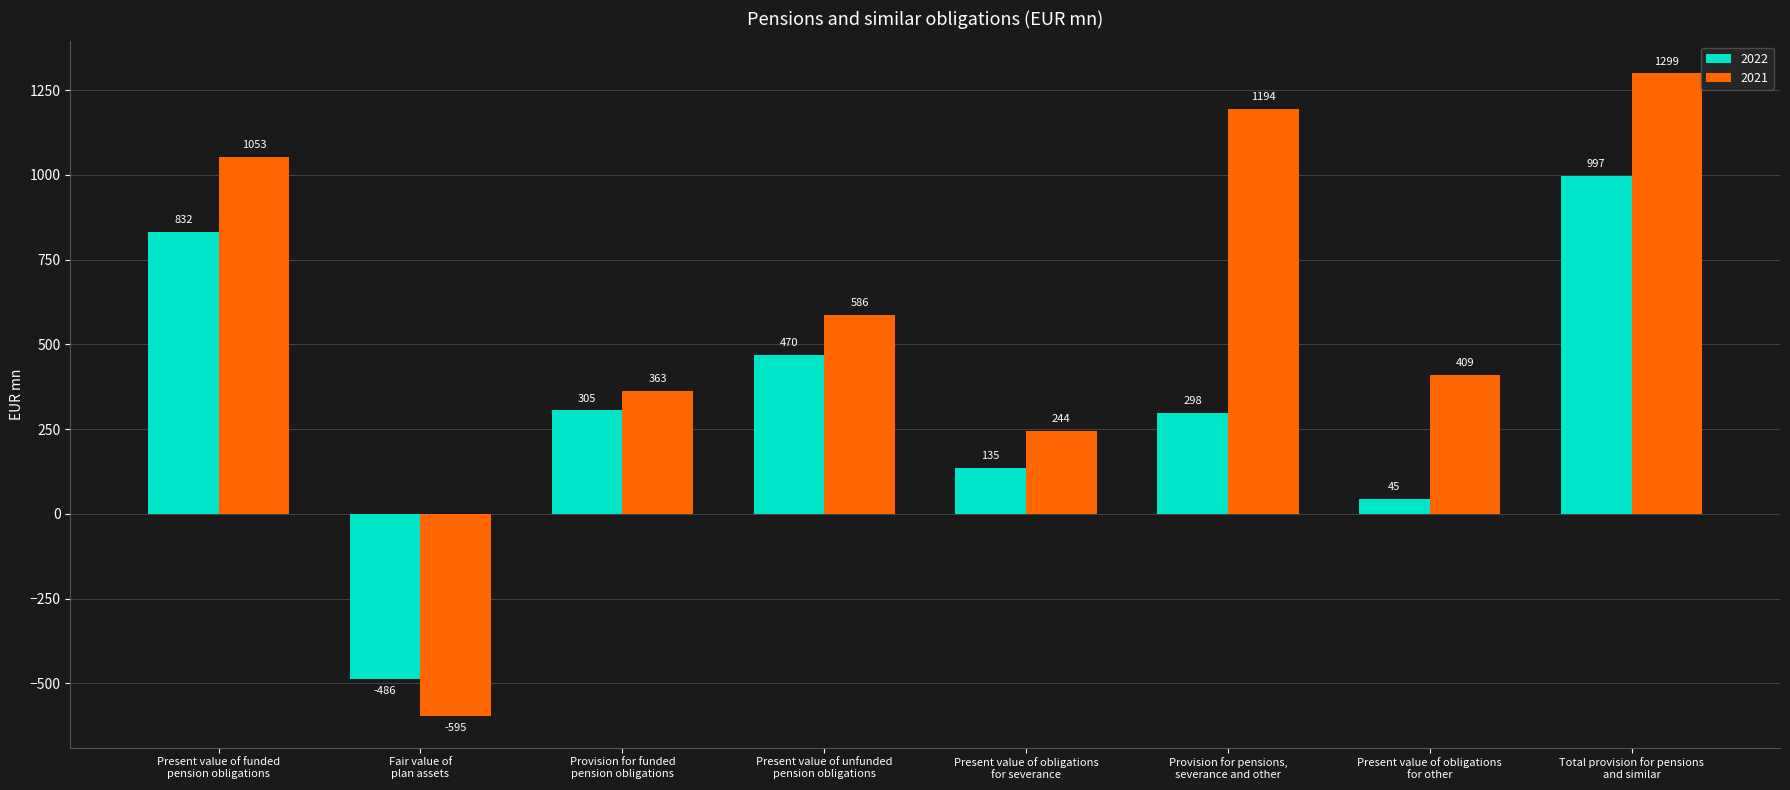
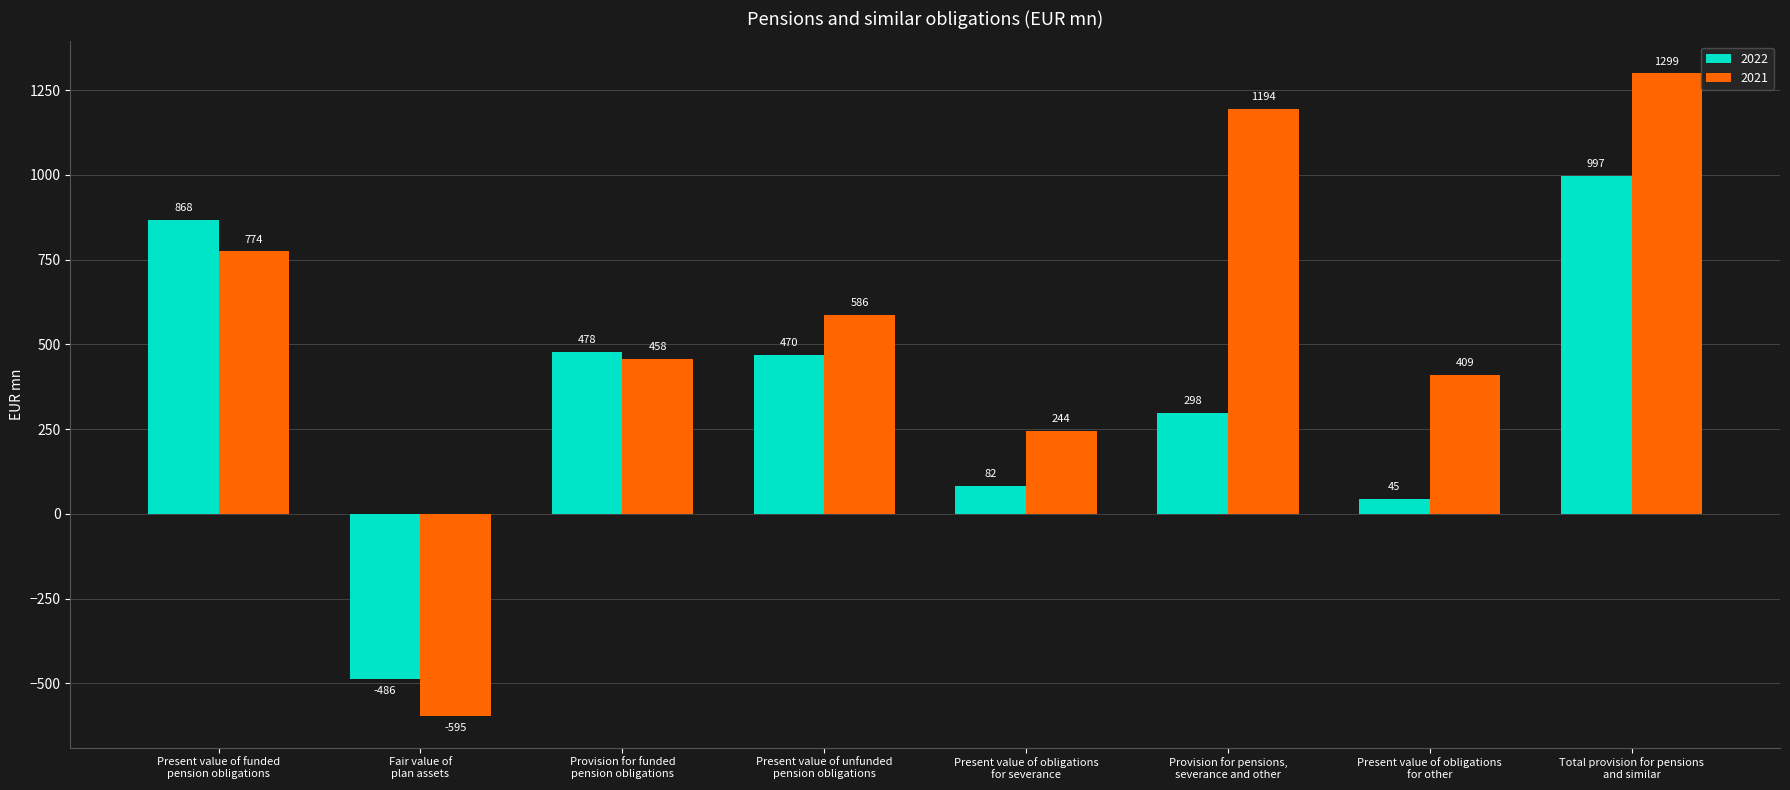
  {
    "2022": {
-     "Present value of funded pension obligations": 832,
+     "Present value of funded pension obligations": 868,
      "Fair value of plan assets": -486,
-     "Provision for funded pension obligations": 305,
+     "Provision for funded pension obligations": 478,
      "Present value of unfunded pension obligations": 470,
-     "Present value of obligations for severance": 135,
+     "Present value of obligations for severance": 82,
      "Provision for pensions, severance and other": 298,
      "Present value of obligations for other": 45,
      "Total provision for pensions and similar": 997
    },
    "2021": {
-     "Present value of funded pension obligations": 1053,
+     "Present value of funded pension obligations": 774,
      "Fair value of plan assets": -595,
-     "Provision for funded pension obligations": 363,
+     "Provision for funded pension obligations": 458,
      "Present value of unfunded pension obligations": 586,
      "Present value of obligations for severance": 244,
      "Provision for pensions, severance and other": 1194,
      "Present value of obligations for other": 409,
      "Total provision for pensions and similar": 1299
    }
  }
